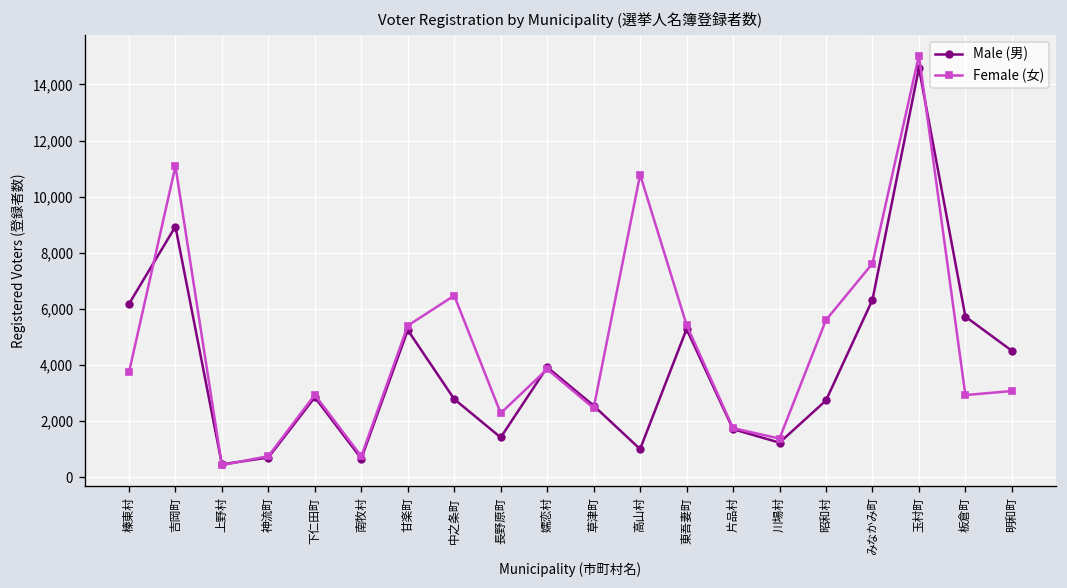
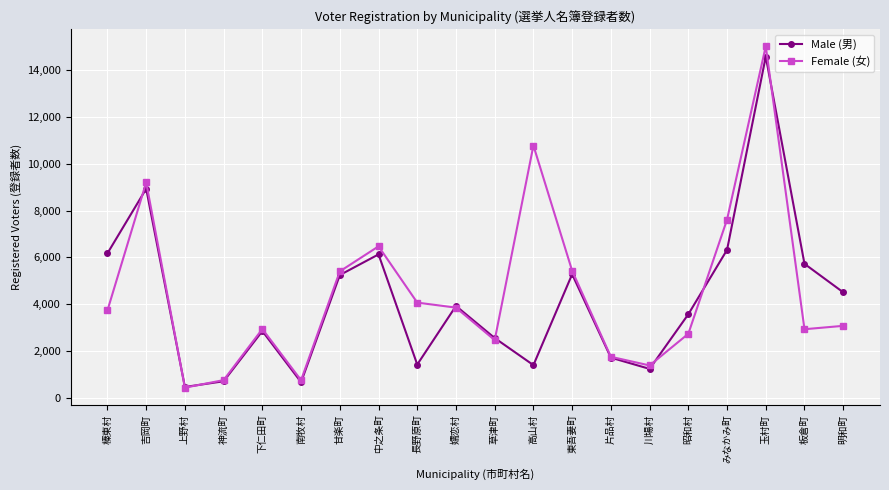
  {
    "Male (男)": {
      "榛東村": "6,200",
      "吉岡町": "8,900",
      "甘楽町": "5,200",
-     "中之条町": "2,800",
+     "中之条町": "6,100",
      "長野原町": "1,400",
-     "高山村": "1,000",
+     "高山村": "1,400",
      "東吾妻町": "5,300",
      "川場村": "1,200",
-     "昭和村": "2,700",
+     "昭和村": "3,600",
      "みなかみ町": "6,300",
      "玉村町": "14,600",
      "板倉町": "5,700",
      "明和町": "4,500"
    },
    "Female (女)": {
      "榛東村": "3,700",
-     "吉岡町": "11,100",
+     "吉岡町": "9,200",
      "甘楽町": "5,400",
      "中之条町": "6,500",
-     "長野原町": "2,300",
+     "長野原町": "4,100",
      "高山村": "10,800",
      "東吾妻町": "5,400",
      "川場村": "1,400",
-     "昭和村": "5,600",
+     "昭和村": "2,700",
      "みなかみ町": "7,600",
      "玉村町": "15,000",
      "板倉町": "2,900",
      "明和町": "3,100"
    }
  }
